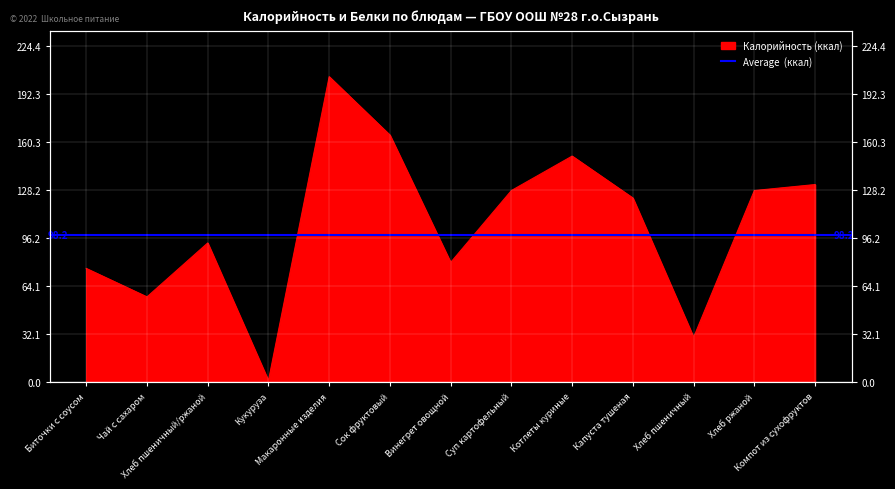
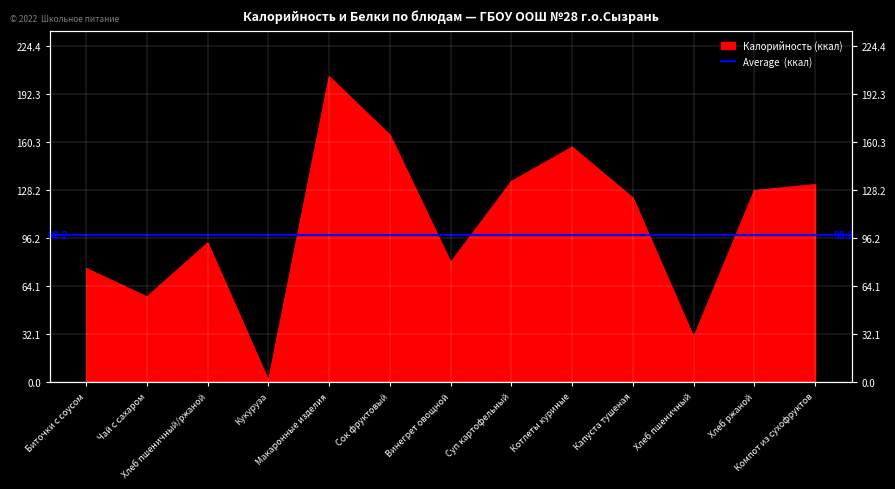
  {
    "Биточки с соусом": 76,
    "Чай с сахаром": 57,
    "Хлеб пшеничный/ржаной": 93,
    "Кукуруза": 1,
    "Макаронные изделия": 204,
    "Сок фруктовый": 165,
    "Винегрет овощной": 80,
-   "Суп картофельный": 128,
-   "Котлеты куриные": 151,
+   "Суп картофельный": 134,
+   "Котлеты куриные": 157,
    "Капуста тушеная": 123,
    "Хлеб пшеничный": 30,
    "Хлеб ржаной": 128,
    "Компот из сухофруктов": 132
  }
